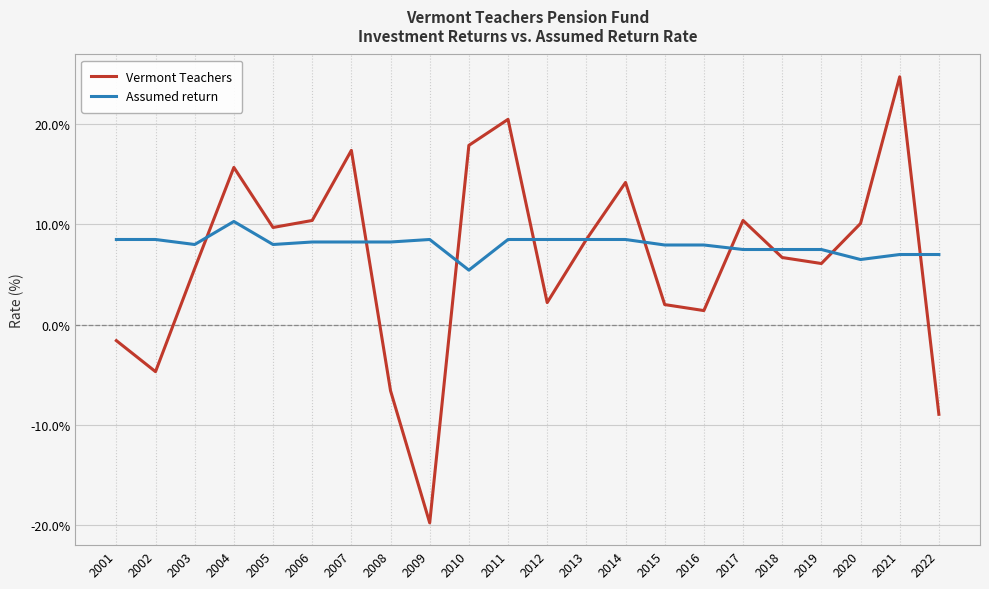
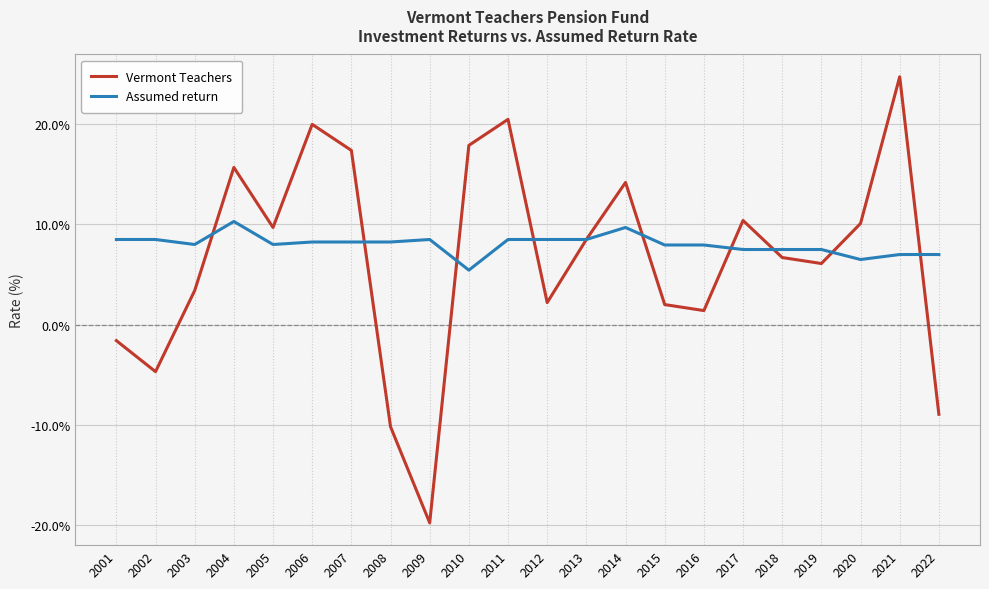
  {
    "Vermont Teachers": {
      "2001": "-1.6%",
      "2002": "-4.7%",
-     "2003": "5.6%",
+     "2003": "3.4%",
      "2004": "15.7%",
      "2005": "9.7%",
-     "2006": "10.4%",
+     "2006": "20.0%",
      "2007": "17.4%",
-     "2008": "-6.6%",
+     "2008": "-10.2%",
      "2009": "-19.8%",
      "2010": "17.9%",
      "2011": "20.5%",
      "2012": "2.2%",
      "2014": "14.2%",
      "2015": "2.0%",
      "2016": "1.4%",
      "2017": "10.4%",
      "2018": "6.7%",
      "2019": "6.1%",
      "2020": "10.1%",
      "2021": "24.8%",
      "2022": "-9.0%"
    },
    "Assumed return": {
      "2001": "8.5%",
      "2002": "8.5%",
      "2003": "8.0%",
      "2004": "10.3%",
      "2005": "8.0%",
      "2006": "8.3%",
      "2007": "8.3%",
      "2008": "8.3%",
      "2009": "8.5%",
      "2010": "5.4%",
      "2011": "8.5%",
      "2012": "8.5%",
-     "2014": "8.5%",
+     "2014": "9.7%",
      "2015": "8.0%",
      "2016": "8.0%",
      "2017": "7.5%",
      "2018": "7.5%",
      "2019": "7.5%",
      "2020": "6.5%",
      "2021": "7.0%",
      "2022": "7.0%"
    }
  }
